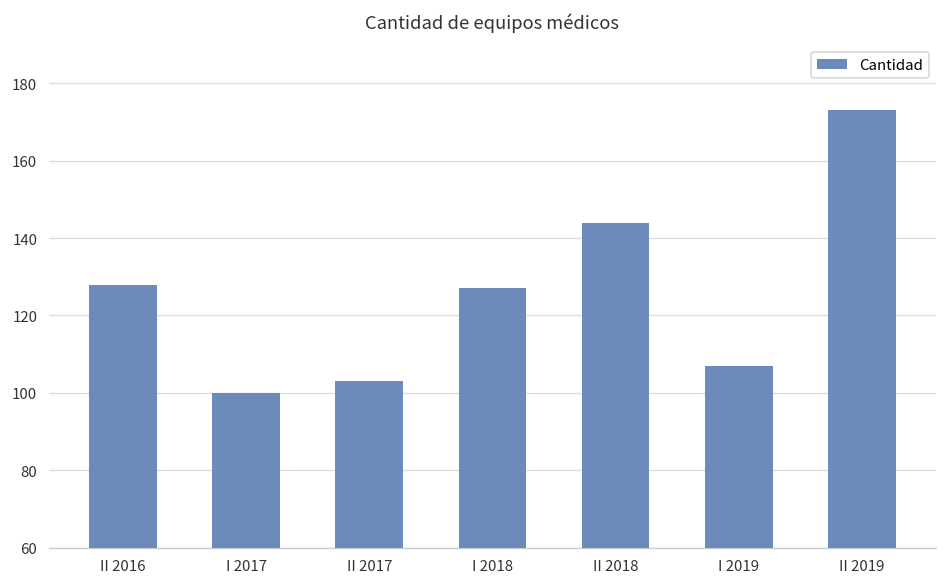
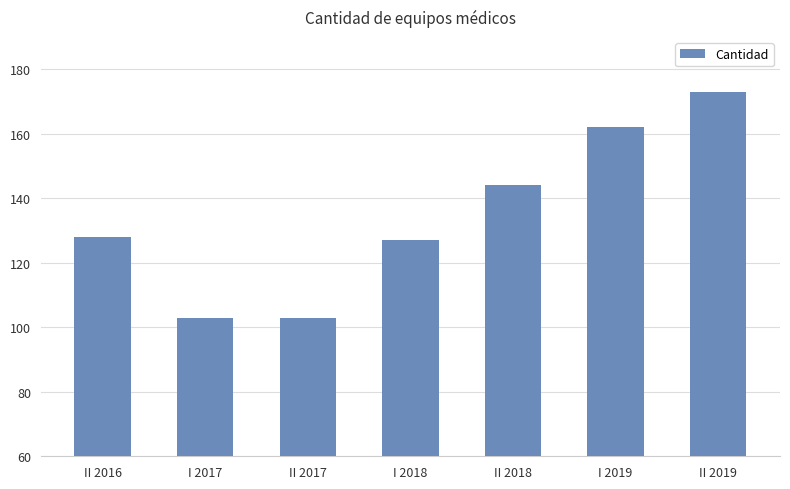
  {
    "II 2016": 128,
-   "I 2017": 100,
+   "I 2017": 103,
    "II 2017": 103,
    "I 2018": 127,
    "II 2018": 144,
-   "I 2019": 107,
+   "I 2019": 162,
    "II 2019": 173
  }
